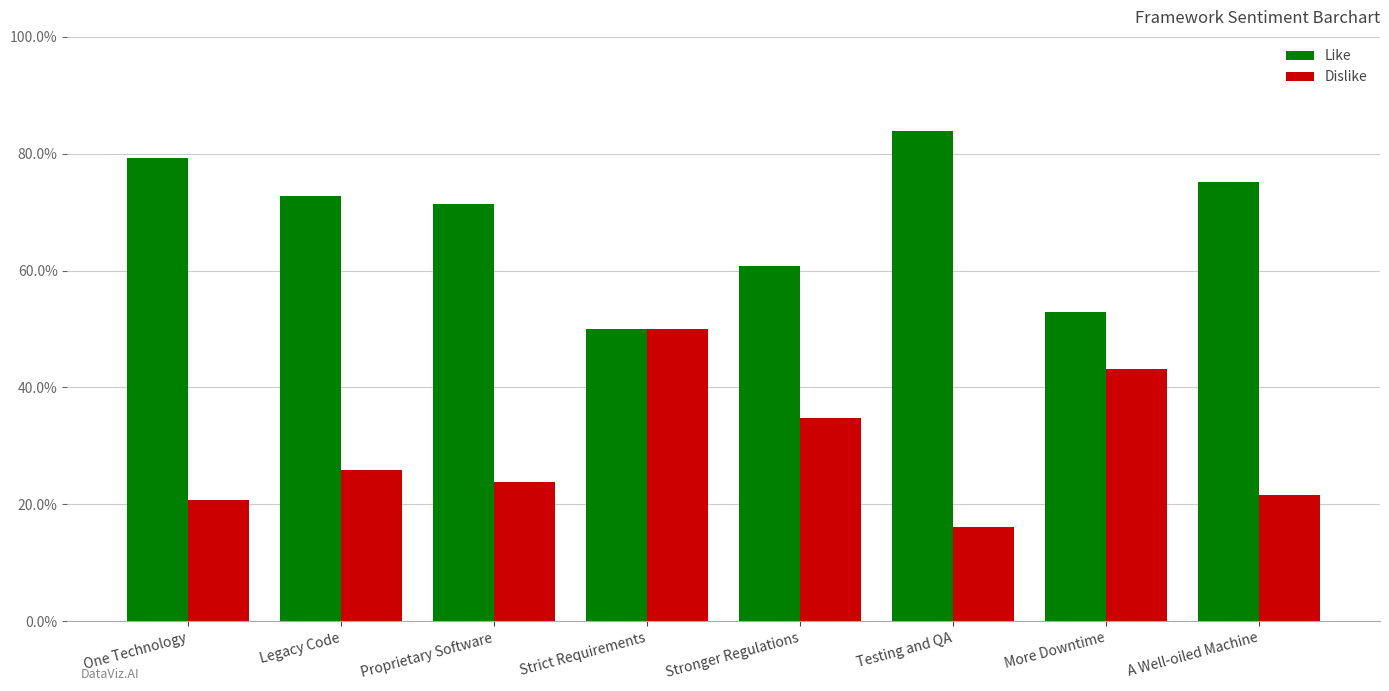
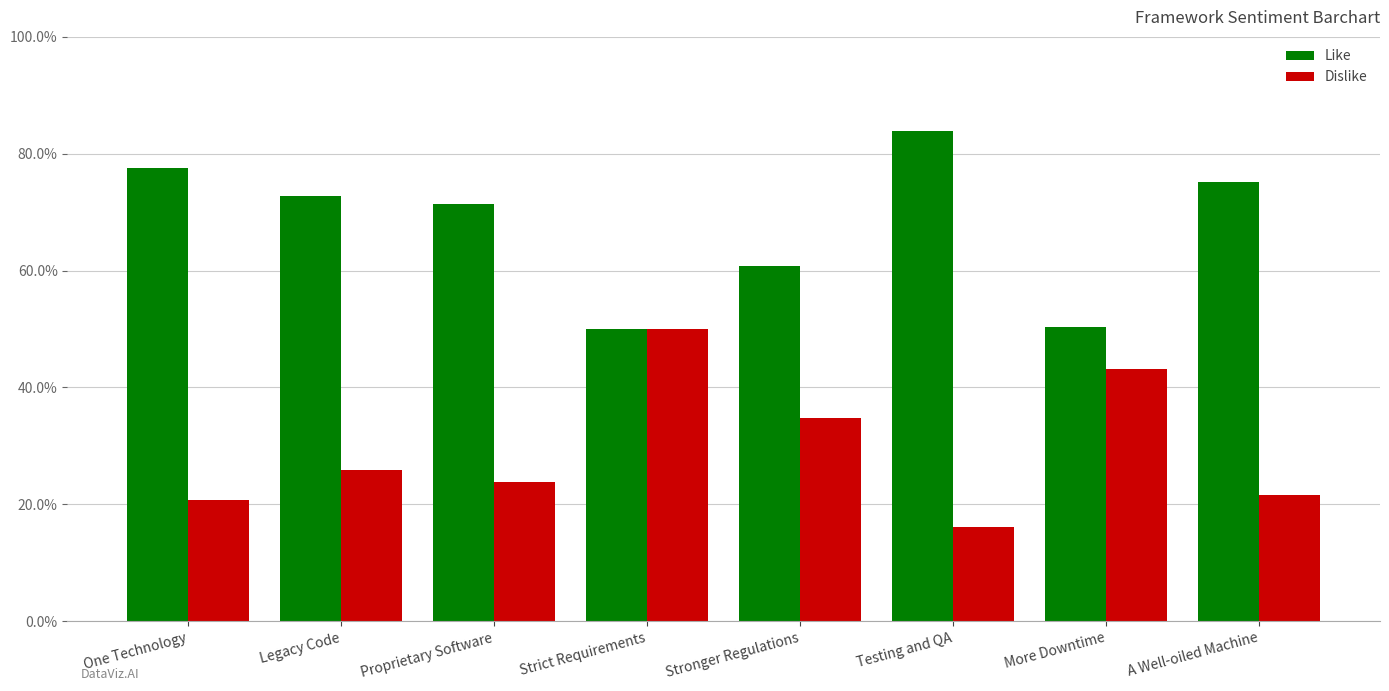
  {
    "Like": {
-     "One Technology": "79%",
+     "One Technology": "78%",
      "Legacy Code": "73%",
      "Proprietary Software": "71%",
      "Strict Requirements": "50%",
      "Stronger Regulations": "61%",
      "Testing and QA": "84%",
-     "More Downtime": "53%",
+     "More Downtime": "50%",
      "A Well-oiled Machine": "75%"
    },
    "Dislike": {
      "One Technology": "21%",
      "Legacy Code": "26%",
      "Proprietary Software": "24%",
      "Strict Requirements": "50%",
      "Stronger Regulations": "35%",
      "Testing and QA": "16%",
      "More Downtime": "43%",
      "A Well-oiled Machine": "22%"
    }
  }
